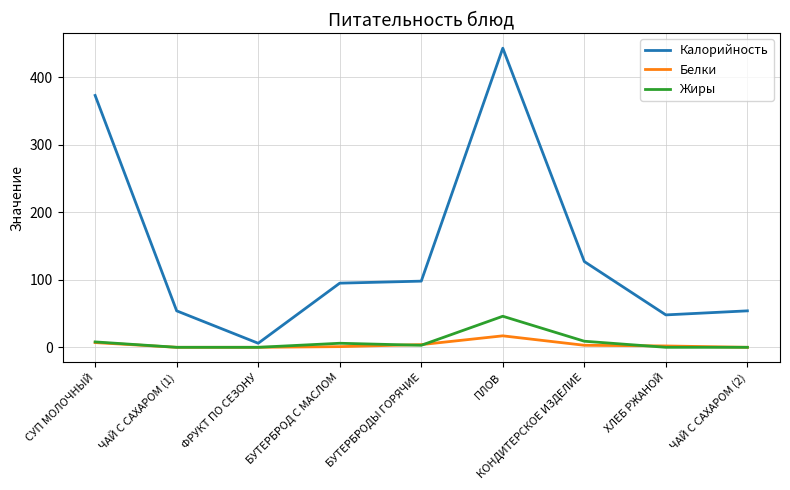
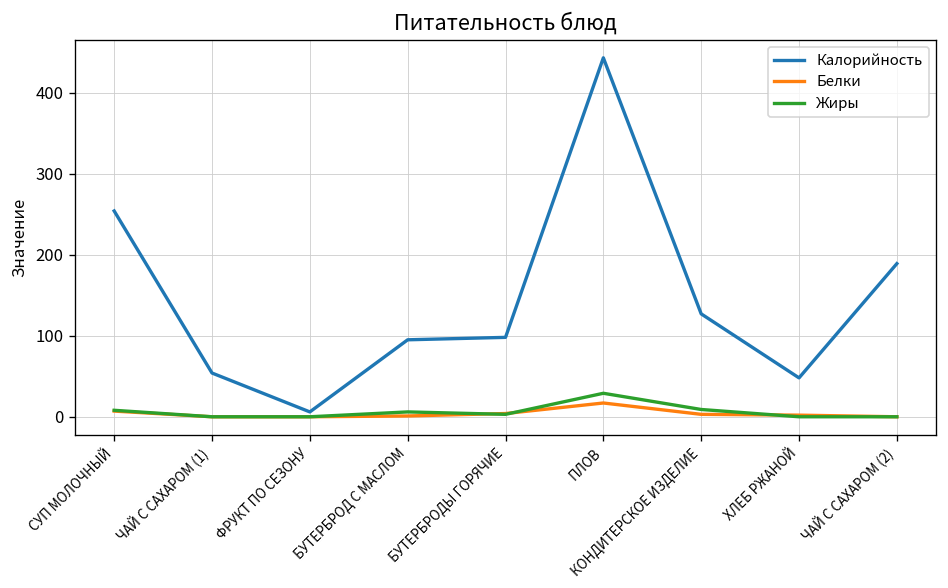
  {
    "Калорийность": {
-     "СУП МОЛОЧНЫЙ": 370,
+     "СУП МОЛОЧНЫЙ": 250,
      "ЧАЙ С САХАРОМ (1)": 50,
      "ФРУКТ ПО СЕЗОНУ": 10,
      "БУТЕРБРОД С МАСЛОМ": 100,
      "БУТЕРБРОДЫ ГОРЯЧИЕ": 100,
      "ПЛОВ": 440,
      "КОНДИТЕРСКОЕ ИЗДЕЛИЕ": 130,
      "ХЛЕБ РЖАНОЙ": 50,
-     "ЧАЙ С САХАРОМ (2)": 50
+     "ЧАЙ С САХАРОМ (2)": 190
    },
    "Белки": {
      "БУТЕРБРОД С МАСЛОМ": 0,
      "ПЛОВ": 20,
      "КОНДИТЕРСКОЕ ИЗДЕЛИЕ": 0
    },
    "Жиры": {
      "БУТЕРБРОД С МАСЛОМ": 10,
-     "ПЛОВ": 50,
+     "ПЛОВ": 30,
      "КОНДИТЕРСКОЕ ИЗДЕЛИЕ": 10
    }
  }
